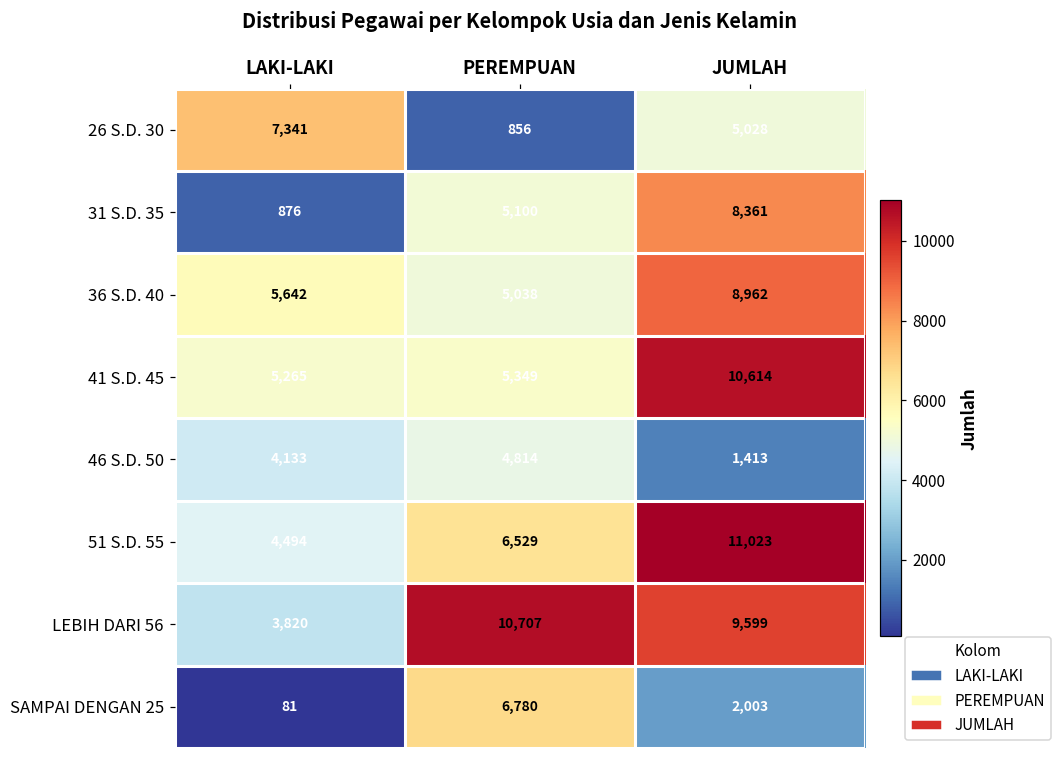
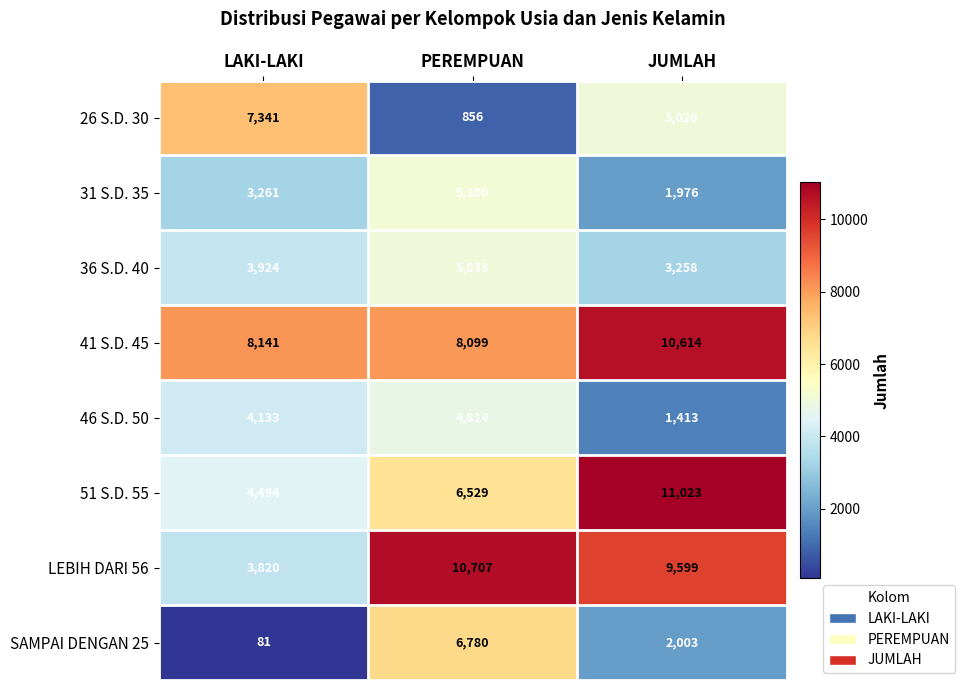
  {
    "26 S.D. 30": {
      "LAKI-LAKI": "7,341",
      "PEREMPUAN": "856"
    },
    "31 S.D. 35": {
-     "LAKI-LAKI": "876",
-     "JUMLAH": "8,361"
+     "LAKI-LAKI": "3,261",
+     "JUMLAH": "1,976"
    },
    "36 S.D. 40": {
-     "LAKI-LAKI": "5,642",
-     "JUMLAH": "8,962"
+     "LAKI-LAKI": "3,924",
+     "JUMLAH": "3,258"
    },
    "41 S.D. 45": {
-     "LAKI-LAKI": "5,265",
-     "PEREMPUAN": "5,349",
+     "LAKI-LAKI": "8,141",
+     "PEREMPUAN": "8,099",
      "JUMLAH": "10,614"
    },
    "46 S.D. 50": {
      "LAKI-LAKI": "4,133",
      "JUMLAH": "1,413"
    },
    "51 S.D. 55": {
      "PEREMPUAN": "6,529",
      "JUMLAH": "11,023"
    },
    "LEBIH DARI 56": {
      "LAKI-LAKI": "3,820",
      "PEREMPUAN": "10,707",
      "JUMLAH": "9,599"
    },
    "SAMPAI DENGAN 25": {
      "LAKI-LAKI": "81",
      "PEREMPUAN": "6,780",
      "JUMLAH": "2,003"
    }
  }
